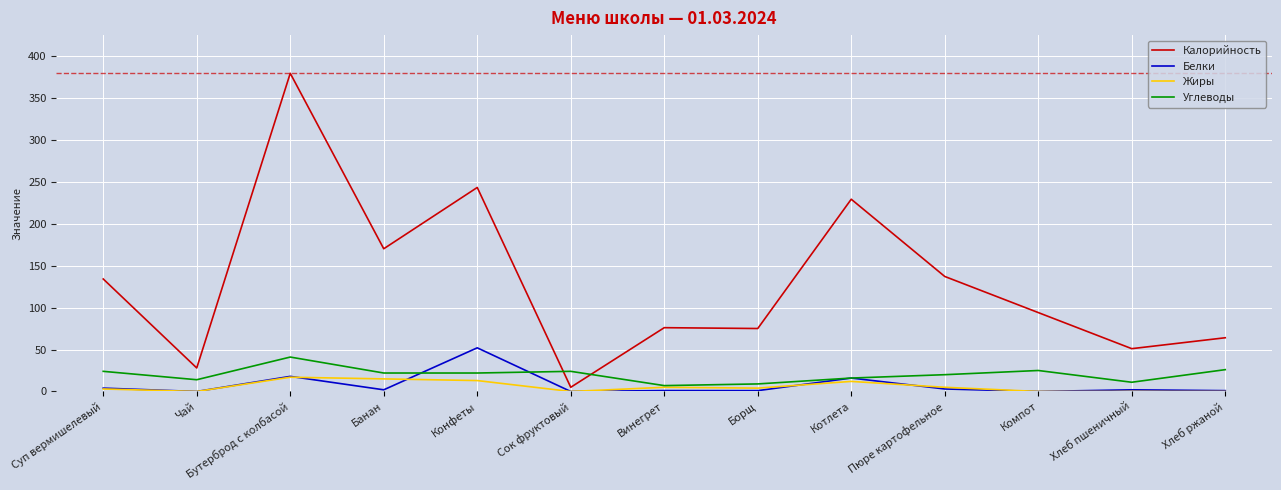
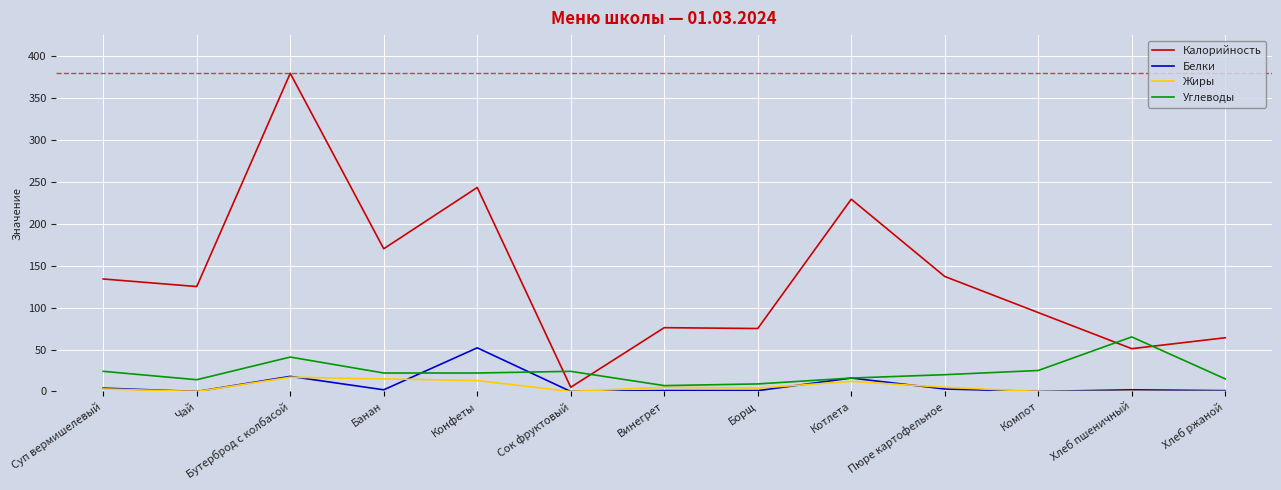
  {
    "Калорийность": {
      "Суп вермишелевый": 130,
-     "Чай": 30,
+     "Чай": 130,
      "Бутерброд с колбасой": 380,
      "Банан": 170,
      "Конфеты": 240,
      "Сок фруктовый": 10,
      "Винегрет": 80,
      "Борщ": 80,
      "Котлета": 230,
      "Пюре картофельное": 140,
      "Компот": 90,
      "Хлеб пшеничный": 50,
      "Хлеб ржаной": 60
    },
    "Белки": {
      "Банан": 0,
      "Конфеты": 50,
      "Винегрет": 0
    },
    "Жиры": {
      "Банан": 20,
      "Конфеты": 10,
      "Котлета": 10
    },
    "Углеводы": {
      "Суп вермишелевый": 20,
      "Чай": 10,
      "Бутерброд с колбасой": 40,
      "Банан": 20,
      "Конфеты": 20,
      "Сок фруктовый": 20,
      "Борщ": 10,
      "Пюре картофельное": 20,
      "Компот": 30,
-     "Хлеб пшеничный": 10,
-     "Хлеб ржаной": 30
+     "Хлеб пшеничный": 70,
+     "Хлеб ржаной": 20
    }
  }
